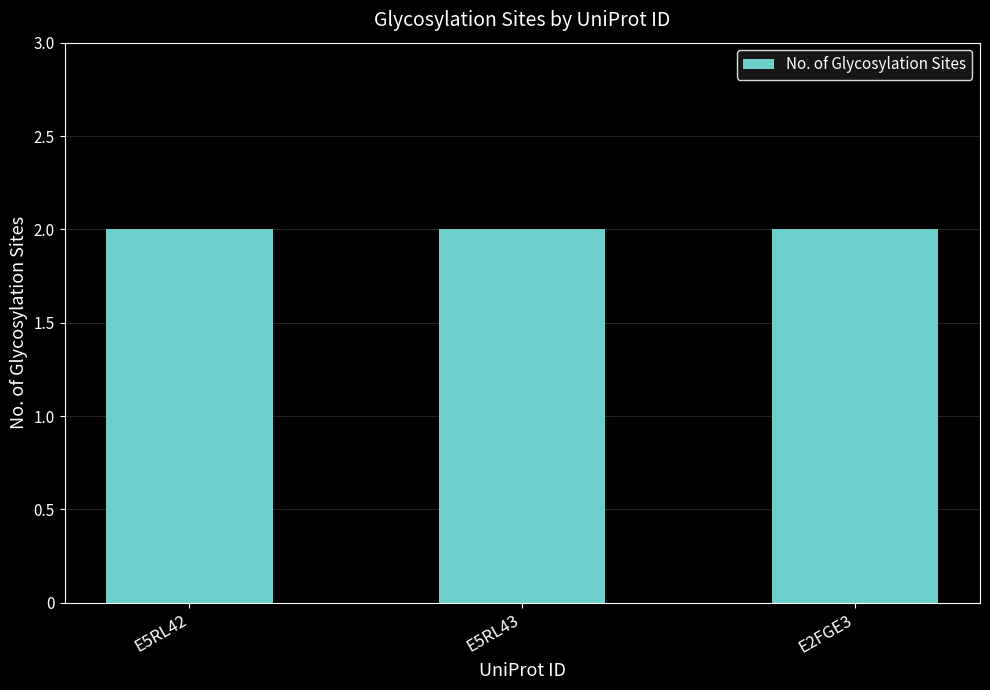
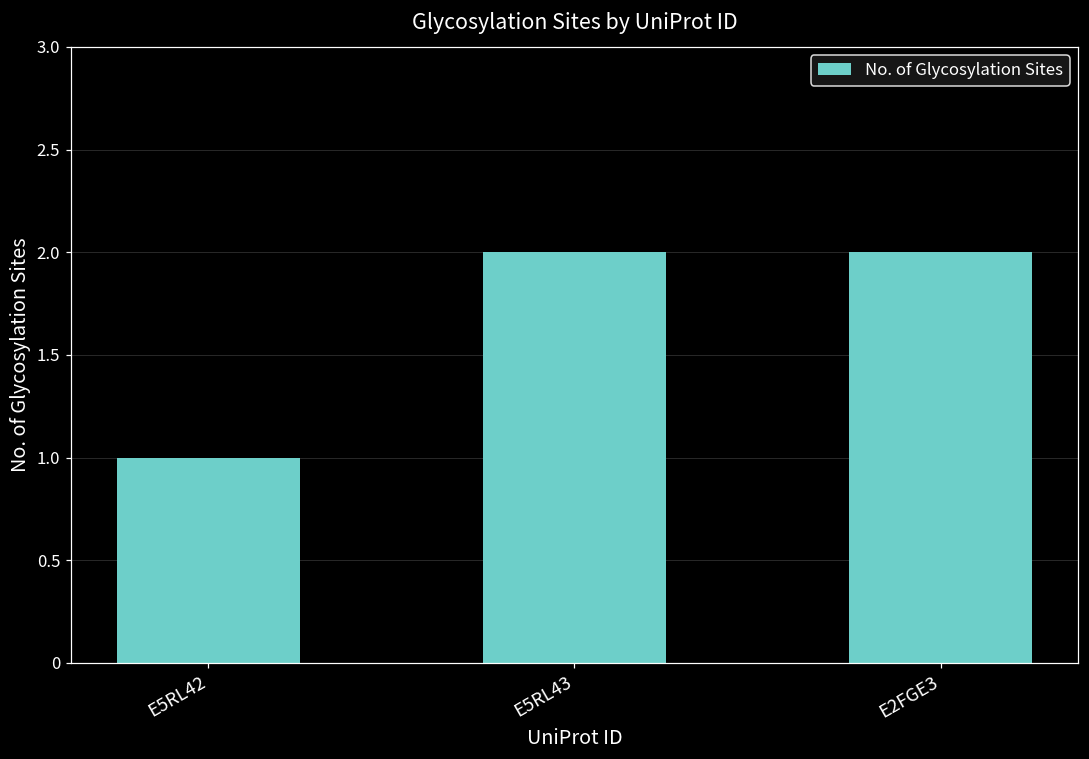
  {
-   "E5RL42": 2,
+   "E5RL42": 1,
    "E5RL43": 2,
    "E2FGE3": 2
  }
